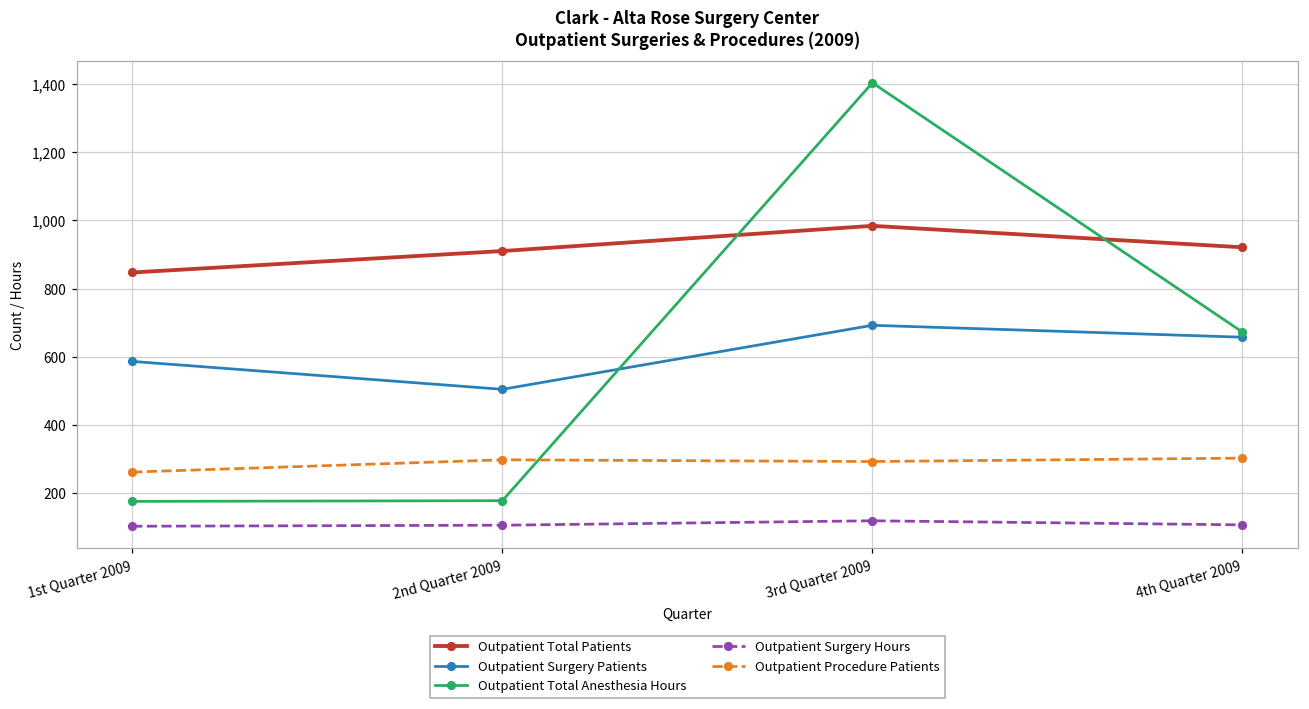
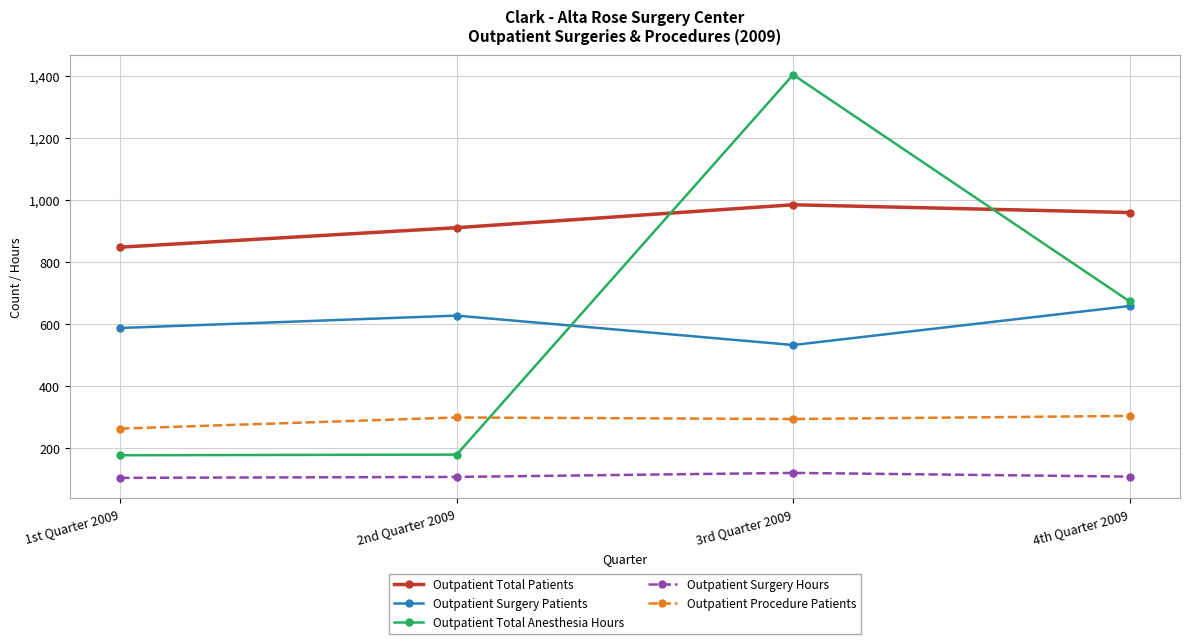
  {
    "Outpatient Total Patients": {
      "1st Quarter 2009": "850",
      "2nd Quarter 2009": "910",
      "3rd Quarter 2009": "980",
-     "4th Quarter 2009": "920"
+     "4th Quarter 2009": "960"
    },
    "Outpatient Surgery Patients": {
      "1st Quarter 2009": "590",
-     "2nd Quarter 2009": "500",
-     "3rd Quarter 2009": "690",
+     "2nd Quarter 2009": "630",
+     "3rd Quarter 2009": "530",
      "4th Quarter 2009": "660"
    },
    "Outpatient Total Anesthesia Hours": {
      "1st Quarter 2009": "180",
      "2nd Quarter 2009": "180",
      "3rd Quarter 2009": "1,400",
      "4th Quarter 2009": "670"
    },
    "Outpatient Surgery Hours": {
      "1st Quarter 2009": "100",
      "2nd Quarter 2009": "110",
      "3rd Quarter 2009": "120",
      "4th Quarter 2009": "110"
    },
    "Outpatient Procedure Patients": {
      "1st Quarter 2009": "260",
      "2nd Quarter 2009": "300",
      "3rd Quarter 2009": "290",
      "4th Quarter 2009": "300"
    }
  }
